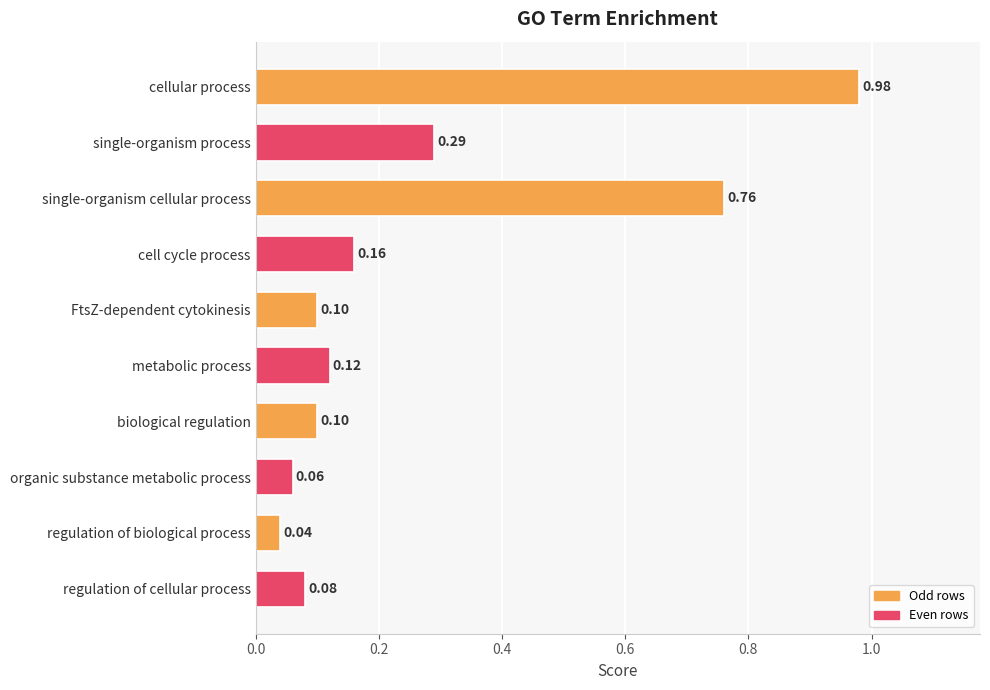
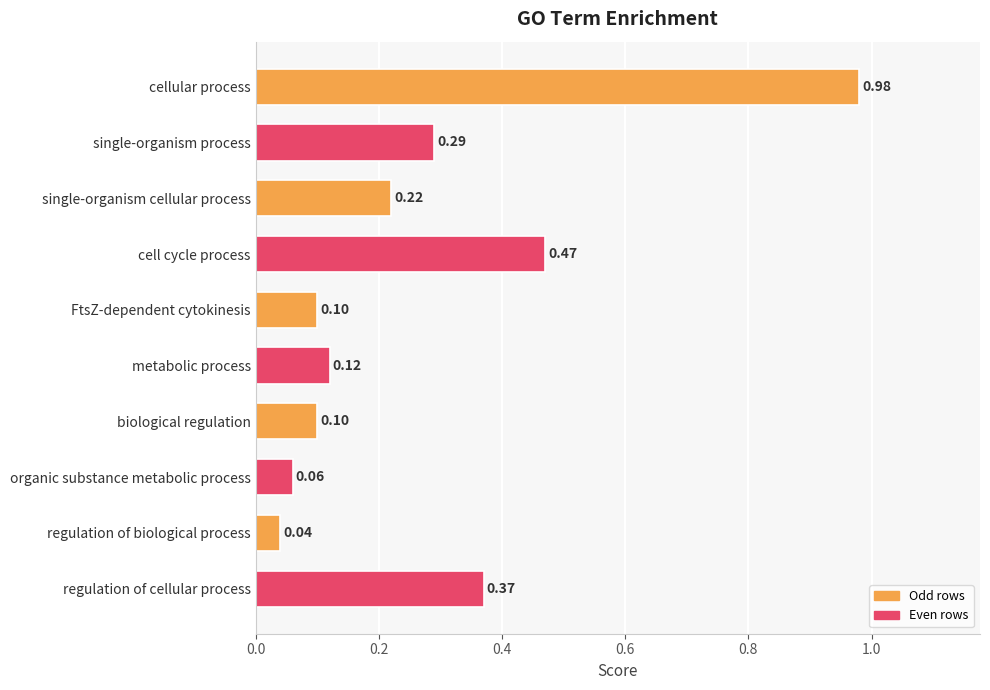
  {
    "cellular process": 0.98,
    "single-organism process": 0.29,
-   "single-organism cellular process": 0.76,
-   "cell cycle process": 0.16,
+   "single-organism cellular process": 0.22,
+   "cell cycle process": 0.47,
    "FtsZ-dependent cytokinesis": 0.10,
    "metabolic process": 0.12,
    "biological regulation": 0.10,
    "organic substance metabolic process": 0.06,
    "regulation of biological process": 0.04,
-   "regulation of cellular process": 0.08
+   "regulation of cellular process": 0.37
  }
